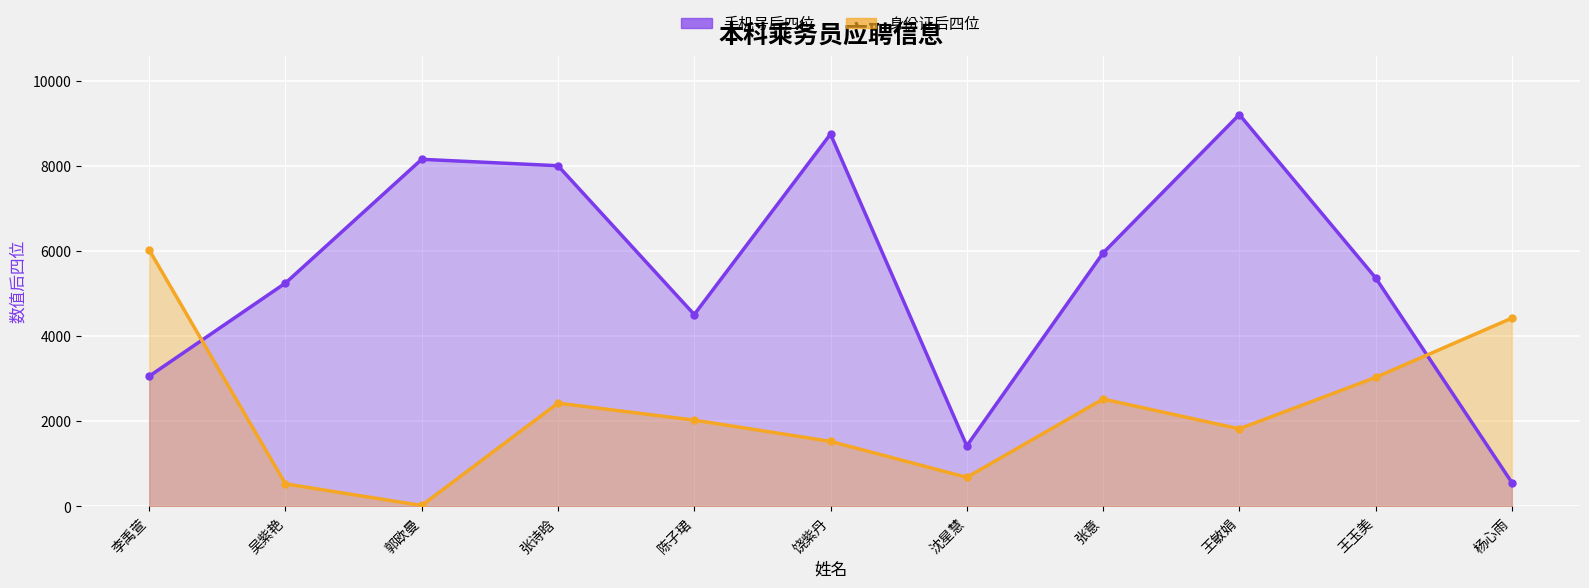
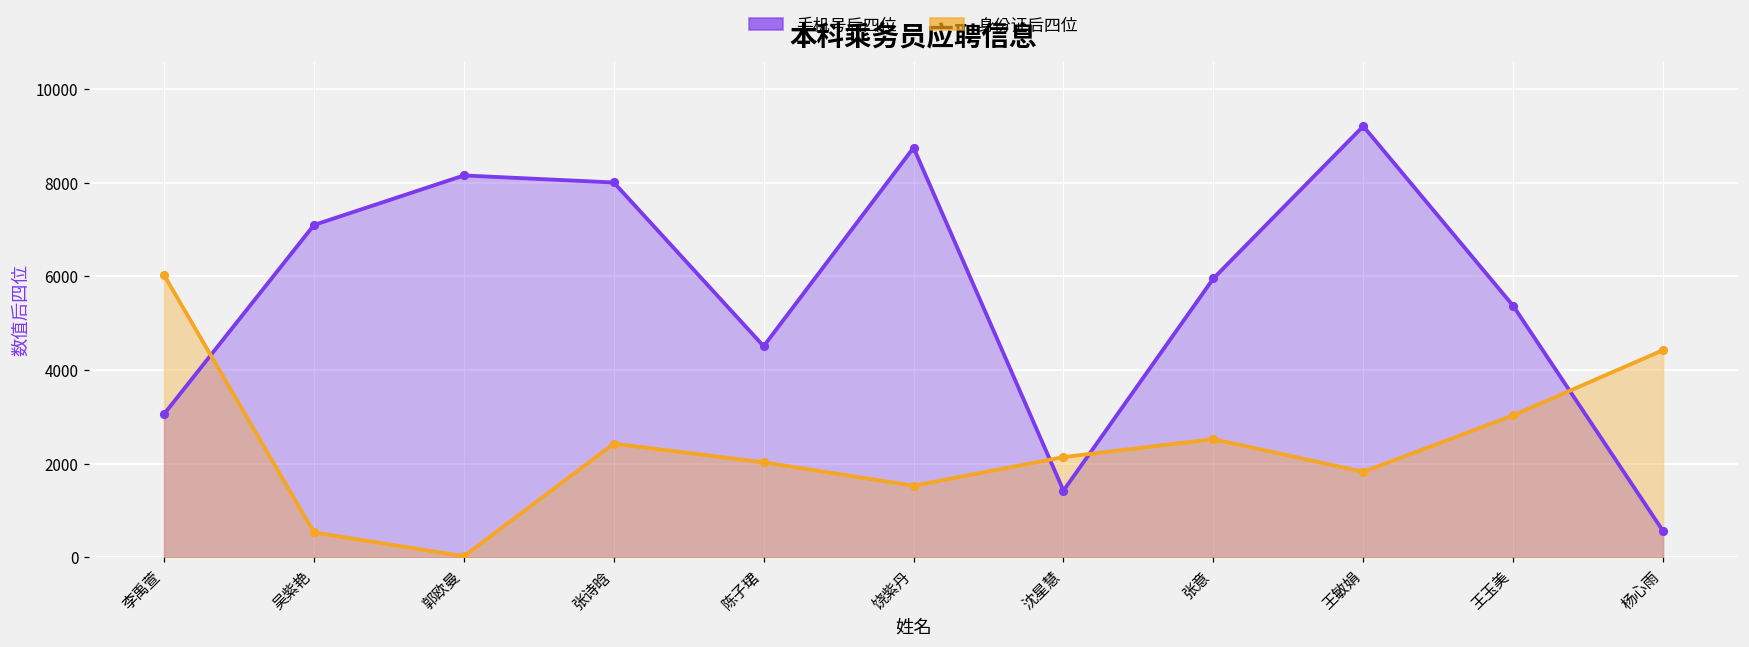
  {
    "手机号后四位": {
      "李禹萱": 3100,
-     "吴紫艳": 5200,
+     "吴紫艳": 7100,
      "郭欧曼": 8200,
      "张诗晗": 8000,
      "陈子珺": 4500,
      "饶紫丹": 8700,
      "沈星慧": 1400,
      "张意": 6000,
      "王敏娟": 9200,
      "王玉美": 5400,
      "杨心雨": 600
    },
    "身份证后四位": {
      "李禹萱": 6000,
      "吴紫艳": 500,
      "郭欧曼": 0,
      "张诗晗": 2400,
      "陈子珺": 2000,
      "饶紫丹": 1500,
-     "沈星慧": 700,
+     "沈星慧": 2100,
      "张意": 2500,
      "王敏娟": 1800,
      "王玉美": 3000,
      "杨心雨": 4400
    }
  }
